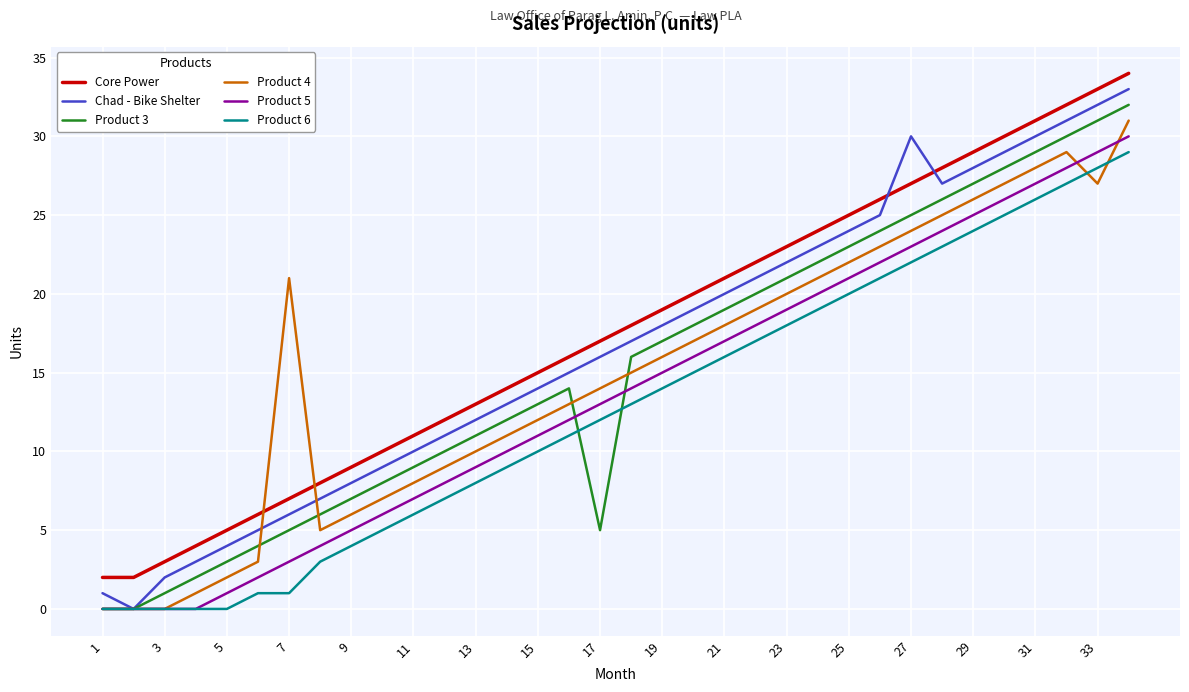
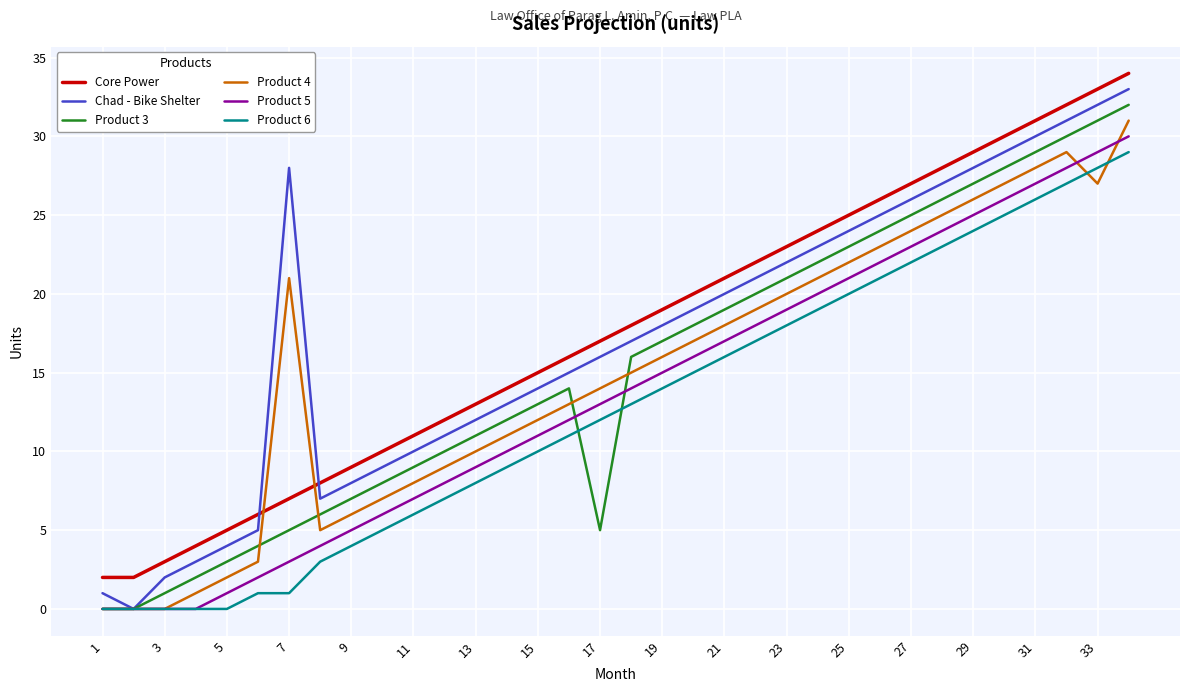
  {
    "Core Power": {
      "1": 2,
      "3": 3,
      "5": 5,
      "7": 7,
      "9": 9,
      "11": 11,
      "13": 13,
      "15": 15,
      "17": 17,
      "19": 19,
      "21": 21,
      "23": 23,
      "25": 25,
      "27": 27,
      "29": 29,
      "31": 31,
      "33": 33
    },
    "Chad - Bike Shelter": {
      "1": 1,
      "3": 2,
      "5": 4,
-     "7": 6,
+     "7": 28,
      "9": 8,
      "11": 10,
      "13": 12,
      "15": 14,
      "17": 16,
      "19": 18,
      "21": 20,
      "23": 22,
      "25": 24,
-     "27": 30,
+     "27": 26,
      "29": 28,
      "31": 30,
      "33": 32
    },
    "Product 3": {
      "3": 1,
      "5": 3,
      "7": 5,
      "9": 7,
      "11": 9,
      "13": 11,
      "15": 13,
      "17": 5,
      "19": 17,
      "21": 19,
      "23": 21,
      "25": 23,
      "27": 25,
      "29": 27,
      "31": 29,
      "33": 31
    },
    "Product 4": {
      "5": 2,
      "7": 21,
      "9": 6,
      "11": 8,
      "13": 10,
      "15": 12,
      "17": 14,
      "19": 16,
      "21": 18,
      "23": 20,
      "25": 22,
      "27": 24,
      "29": 26,
      "31": 28,
      "33": 27
    },
    "Product 5": {
      "5": 1,
      "7": 3,
      "9": 5,
      "11": 7,
      "13": 9,
      "15": 11,
      "17": 13,
      "19": 15,
      "21": 17,
      "23": 19,
      "25": 21,
      "27": 23,
      "29": 25,
      "31": 27,
      "33": 29
    },
    "Product 6": {
      "5": 0,
      "7": 1,
      "9": 4,
      "11": 6,
      "13": 8,
      "15": 10,
      "17": 12,
      "19": 14,
      "21": 16,
      "23": 18,
      "25": 20,
      "27": 22,
      "29": 24,
      "31": 26,
      "33": 28
    }
  }
